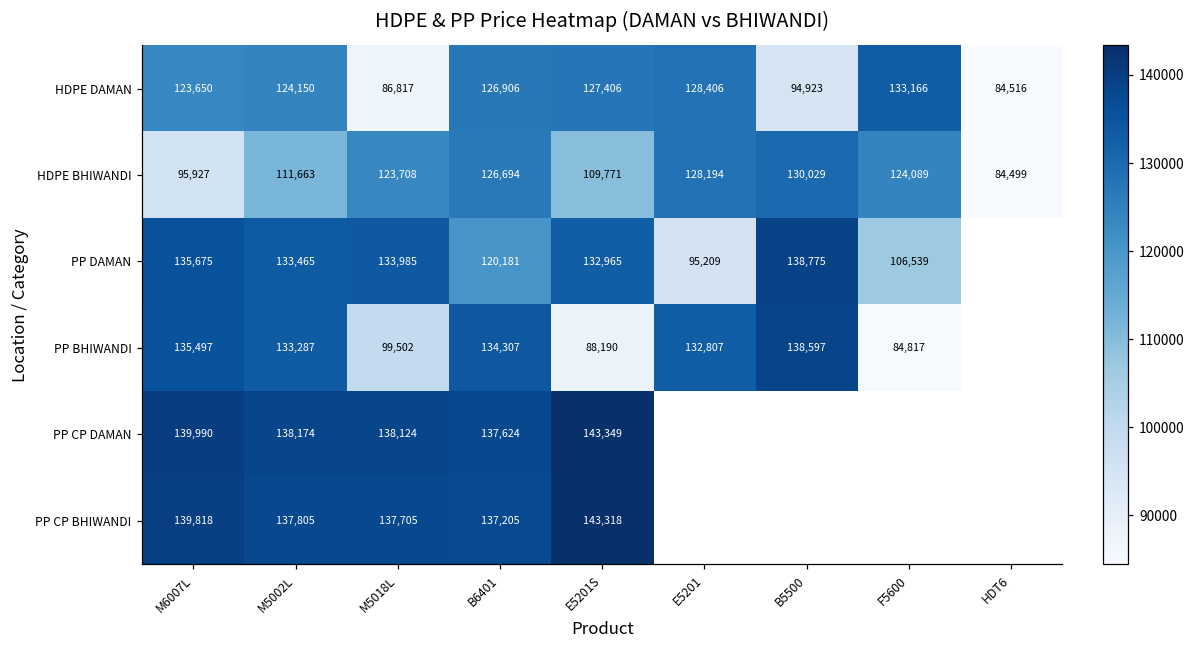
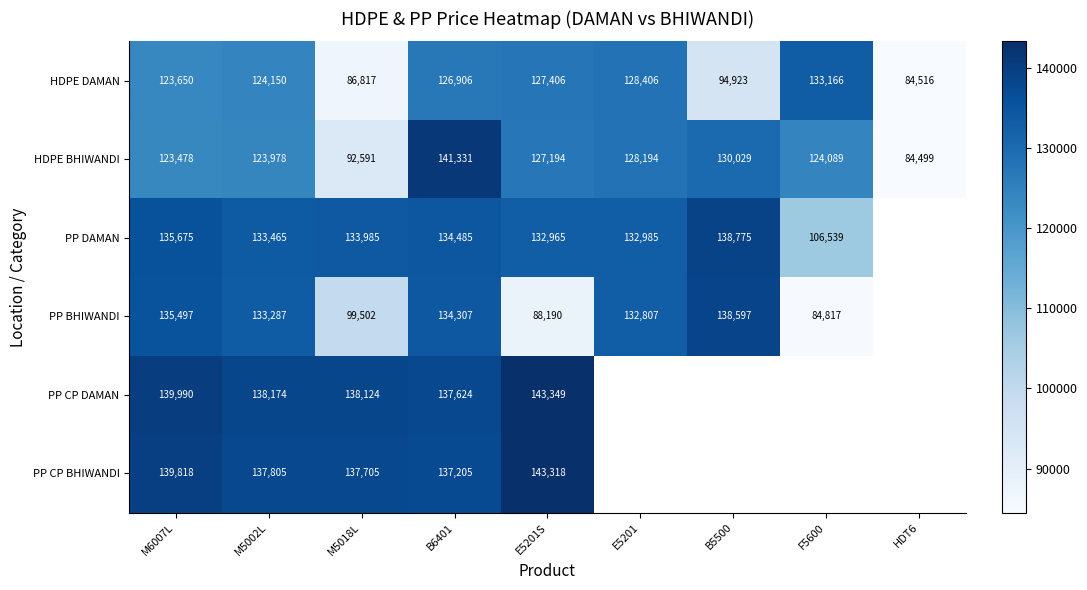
  {
    "HDPE DAMAN": {
      "M6007L": "123,650",
      "M5002L": "124,150",
      "M5018L": "86,817",
      "B6401": "126,906",
      "E5201S": "127,406",
      "E5201": "128,406",
      "B5500": "94,923",
      "F5600": "133,166",
      "HDT6": "84,516"
    },
    "HDPE BHIWANDI": {
-     "M6007L": "95,927",
-     "M5002L": "111,663",
-     "M5018L": "123,708",
-     "B6401": "126,694",
-     "E5201S": "109,771",
+     "M6007L": "123,478",
+     "M5002L": "123,978",
+     "M5018L": "92,591",
+     "B6401": "141,331",
+     "E5201S": "127,194",
      "E5201": "128,194",
      "B5500": "130,029",
      "F5600": "124,089",
      "HDT6": "84,499"
    },
    "PP DAMAN": {
      "M6007L": "135,675",
      "M5002L": "133,465",
      "M5018L": "133,985",
-     "B6401": "120,181",
+     "B6401": "134,485",
      "E5201S": "132,965",
-     "E5201": "95,209",
+     "E5201": "132,985",
      "B5500": "138,775",
      "F5600": "106,539"
    },
    "PP BHIWANDI": {
      "M6007L": "135,497",
      "M5002L": "133,287",
      "M5018L": "99,502",
      "B6401": "134,307",
      "E5201S": "88,190",
      "E5201": "132,807",
      "B5500": "138,597",
      "F5600": "84,817"
    },
    "PP CP DAMAN": {
      "M6007L": "139,990",
      "M5002L": "138,174",
      "M5018L": "138,124",
      "B6401": "137,624",
      "E5201S": "143,349"
    },
    "PP CP BHIWANDI": {
      "M6007L": "139,818",
      "M5002L": "137,805",
      "M5018L": "137,705",
      "B6401": "137,205",
      "E5201S": "143,318"
    }
  }
